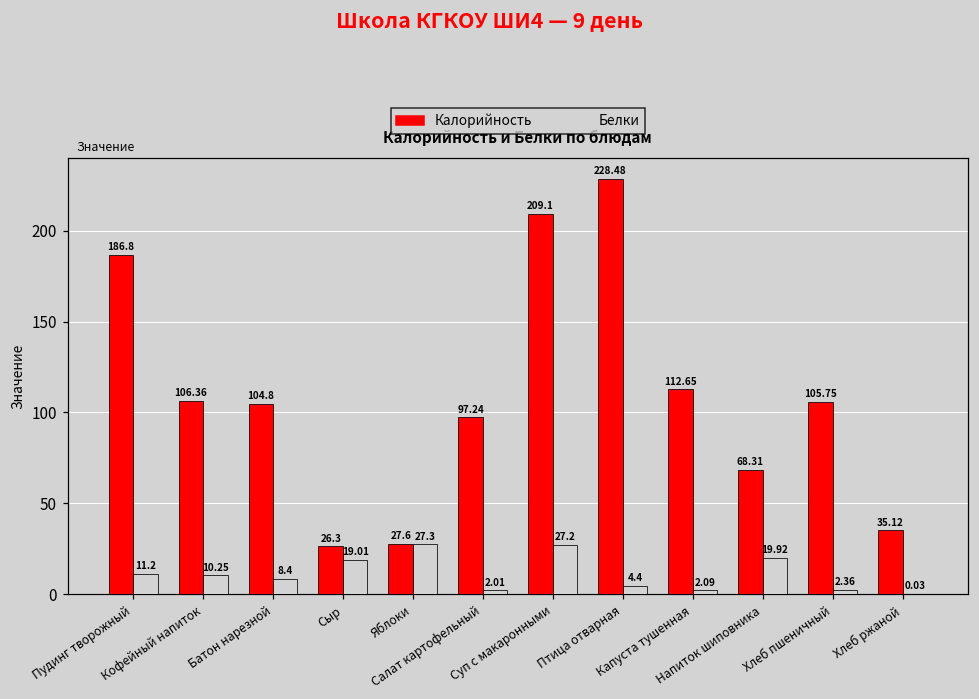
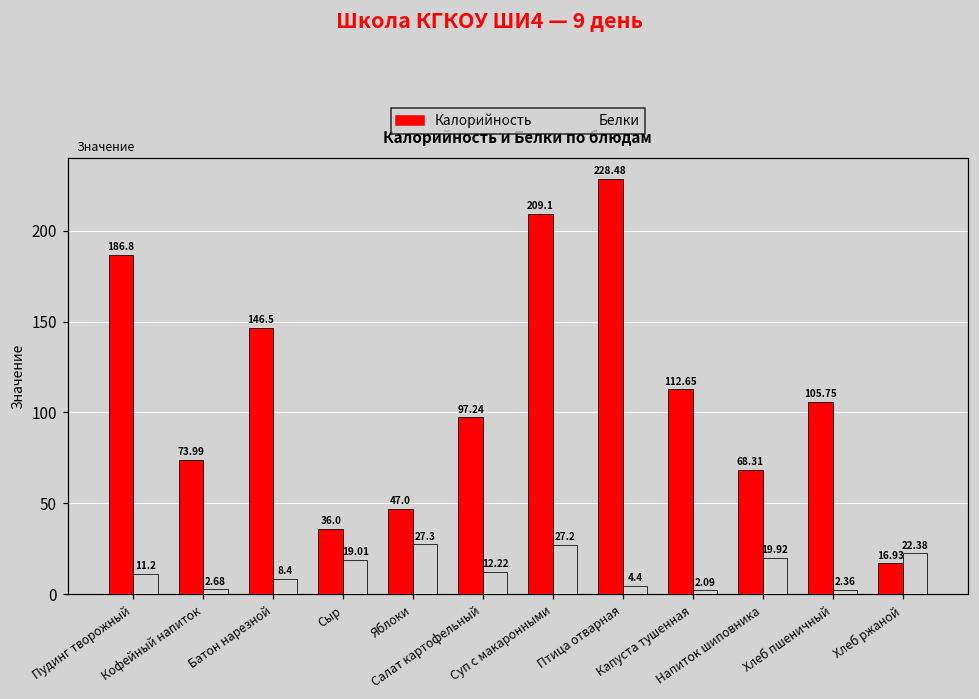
  {
    "Калорийность": {
      "Пудинг творожный": 186.8,
-     "Кофейный напиток": 106.36,
-     "Батон нарезной": 104.8,
-     "Сыр": 26.3,
-     "Яблоки": 27.6,
+     "Кофейный напиток": 73.99,
+     "Батон нарезной": 146.5,
+     "Сыр": 36.0,
+     "Яблоки": 47.0,
      "Салат картофельный": 97.24,
      "Суп с макаронными": 209.1,
      "Птица отварная": 228.48,
      "Капуста тушенная": 112.65,
      "Напиток шиповника": 68.31,
      "Хлеб пшеничный": 105.75,
-     "Хлеб ржаной": 35.12
+     "Хлеб ржаной": 16.93
    },
    "Белки": {
      "Пудинг творожный": 11.2,
-     "Кофейный напиток": 10.25,
+     "Кофейный напиток": 2.68,
      "Батон нарезной": 8.4,
      "Сыр": 19.01,
      "Яблоки": 27.3,
-     "Салат картофельный": 2.01,
+     "Салат картофельный": 12.22,
      "Суп с макаронными": 27.2,
      "Птица отварная": 4.4,
      "Капуста тушенная": 2.09,
      "Напиток шиповника": 19.92,
      "Хлеб пшеничный": 2.36,
-     "Хлеб ржаной": 0.03
+     "Хлеб ржаной": 22.38
    }
  }
